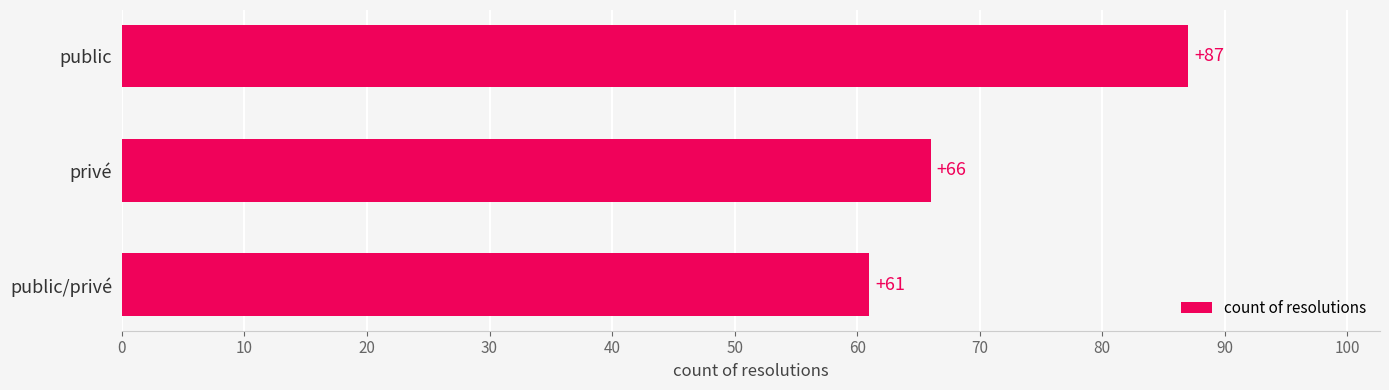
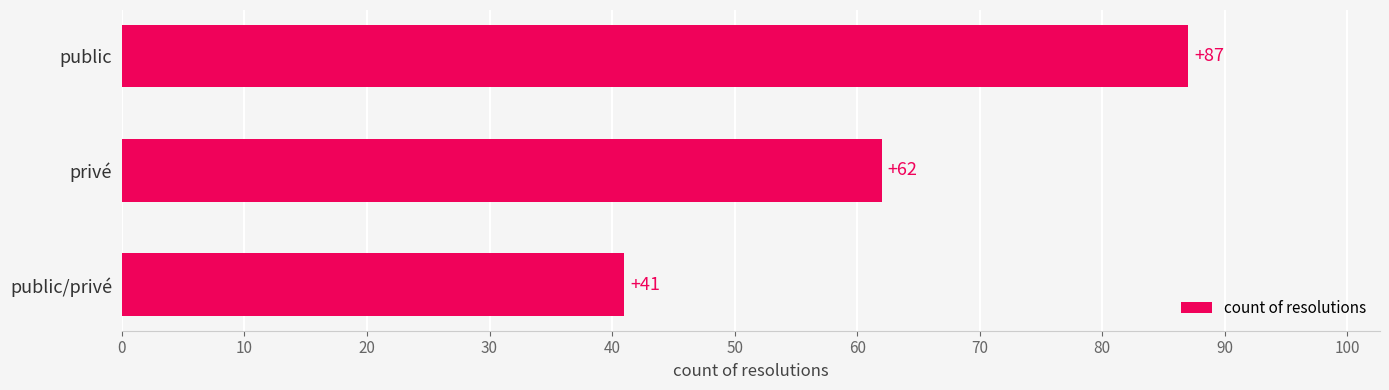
  {
    "public": "+87",
-   "privé": "+66",
-   "public/privé": "+61"
+   "privé": "+62",
+   "public/privé": "+41"
  }
